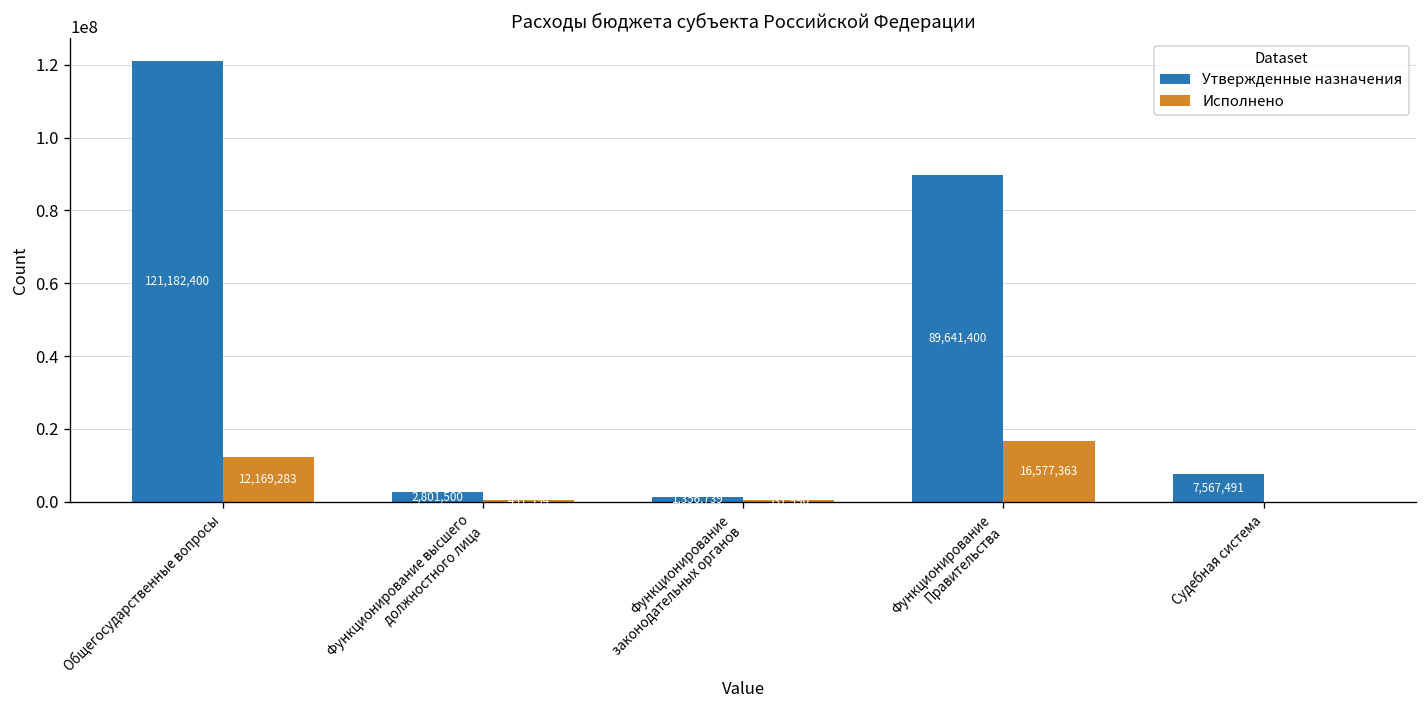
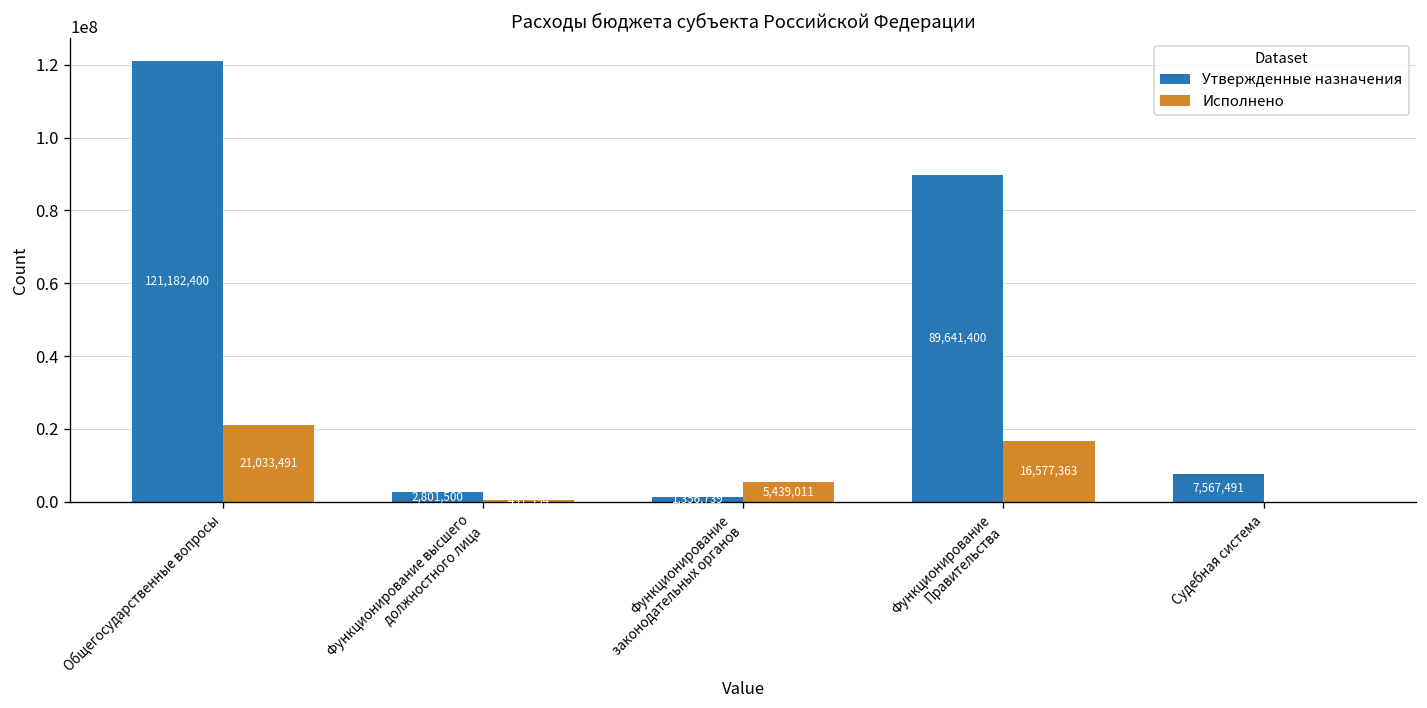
  {
    "Утвержденные назначения": {
      "Общегосударственные вопросы": "121,182,400",
      "Функционирование высшего должностного лица": "2,801,500",
      "Функционирование Правительства": "89,641,400",
      "Судебная система": "7,567,491"
    },
    "Исполнено": {
-     "Общегосударственные вопросы": "12,169,283",
-     "Функционирование законодательных органов": "1000000",
+     "Общегосударственные вопросы": "21,033,491",
+     "Функционирование законодательных органов": "5000000",
      "Функционирование Правительства": "16,577,363"
    }
  }
